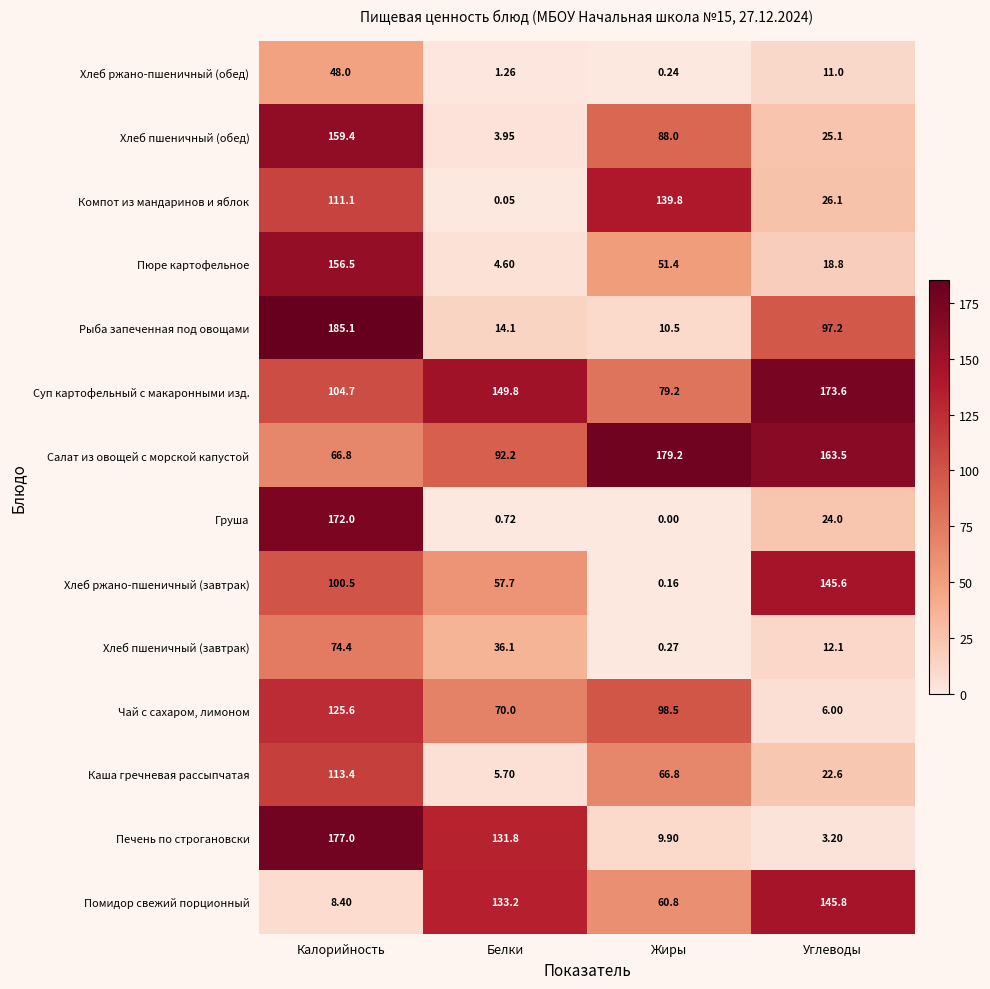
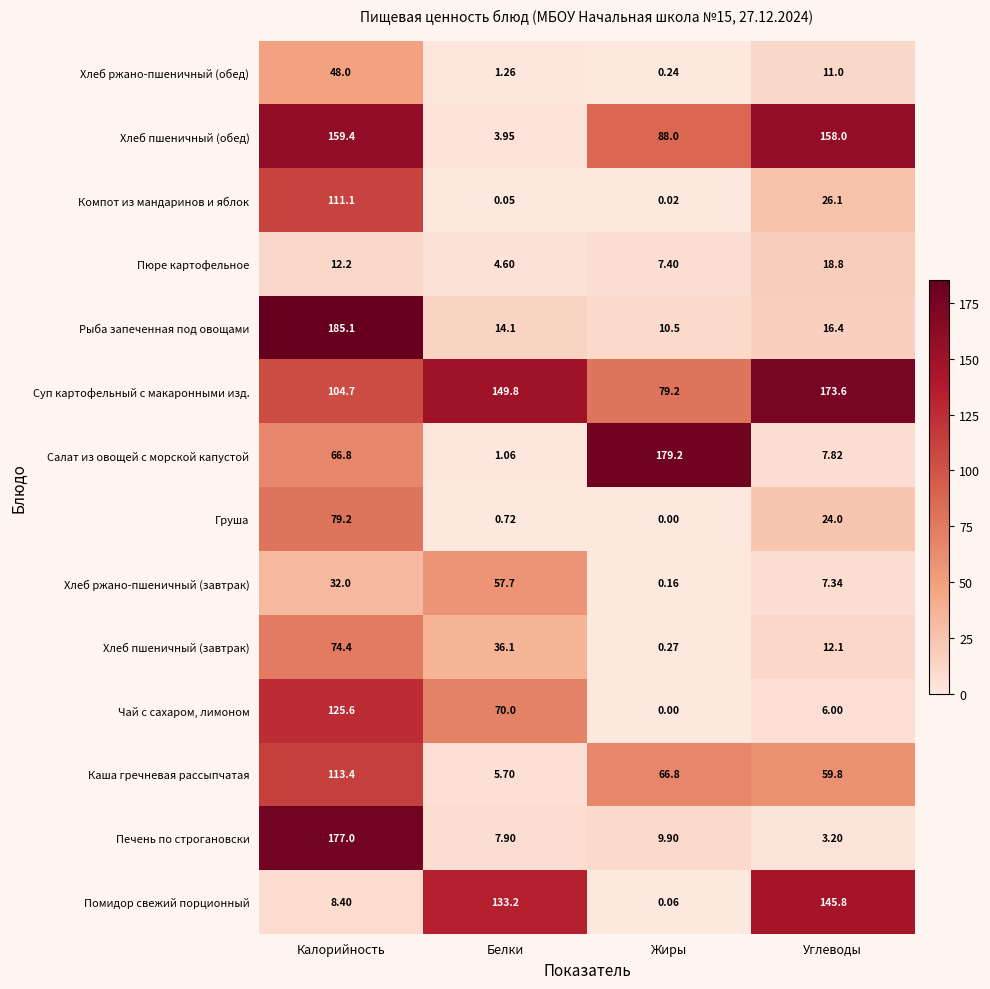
  {
    "Хлеб ржано-пшеничный (обед)": {
      "Калорийность": 48.0,
      "Белки": 1.26,
      "Жиры": 0.24,
      "Углеводы": 11.0
    },
    "Хлеб пшеничный (обед)": {
      "Калорийность": 159.4,
      "Белки": 3.95,
      "Жиры": 88.0,
-     "Углеводы": 25.1
+     "Углеводы": 158.0
    },
    "Компот из мандаринов и яблок": {
      "Калорийность": 111.1,
      "Белки": 0.05,
-     "Жиры": 139.8,
+     "Жиры": 0.02,
      "Углеводы": 26.1
    },
    "Пюре картофельное": {
-     "Калорийность": 156.5,
+     "Калорийность": 12.2,
      "Белки": 4.60,
-     "Жиры": 51.4,
+     "Жиры": 7.40,
      "Углеводы": 18.8
    },
    "Рыба запеченная под овощами": {
      "Калорийность": 185.1,
      "Белки": 14.1,
      "Жиры": 10.5,
-     "Углеводы": 97.2
+     "Углеводы": 16.4
    },
    "Суп картофельный с макаронными изд.": {
      "Калорийность": 104.7,
      "Белки": 149.8,
      "Жиры": 79.2,
      "Углеводы": 173.6
    },
    "Салат из овощей с морской капустой": {
      "Калорийность": 66.8,
-     "Белки": 92.2,
+     "Белки": 1.06,
      "Жиры": 179.2,
-     "Углеводы": 163.5
+     "Углеводы": 7.82
    },
    "Груша": {
-     "Калорийность": 172.0,
+     "Калорийность": 79.2,
      "Белки": 0.72,
      "Жиры": 0.00,
      "Углеводы": 24.0
    },
    "Хлеб ржано-пшеничный (завтрак)": {
-     "Калорийность": 100.5,
+     "Калорийность": 32.0,
      "Белки": 57.7,
      "Жиры": 0.16,
-     "Углеводы": 145.6
+     "Углеводы": 7.34
    },
    "Хлеб пшеничный (завтрак)": {
      "Калорийность": 74.4,
      "Белки": 36.1,
      "Жиры": 0.27,
      "Углеводы": 12.1
    },
    "Чай с сахаром, лимоном": {
      "Калорийность": 125.6,
      "Белки": 70.0,
-     "Жиры": 98.5,
+     "Жиры": 0.00,
      "Углеводы": 6.00
    },
    "Каша гречневая рассыпчатая": {
      "Калорийность": 113.4,
      "Белки": 5.70,
      "Жиры": 66.8,
-     "Углеводы": 22.6
+     "Углеводы": 59.8
    },
    "Печень по строгановски": {
      "Калорийность": 177.0,
-     "Белки": 131.8,
+     "Белки": 7.90,
      "Жиры": 9.90,
      "Углеводы": 3.20
    },
    "Помидор свежий порционный": {
      "Калорийность": 8.40,
      "Белки": 133.2,
-     "Жиры": 60.8,
+     "Жиры": 0.06,
      "Углеводы": 145.8
    }
  }
